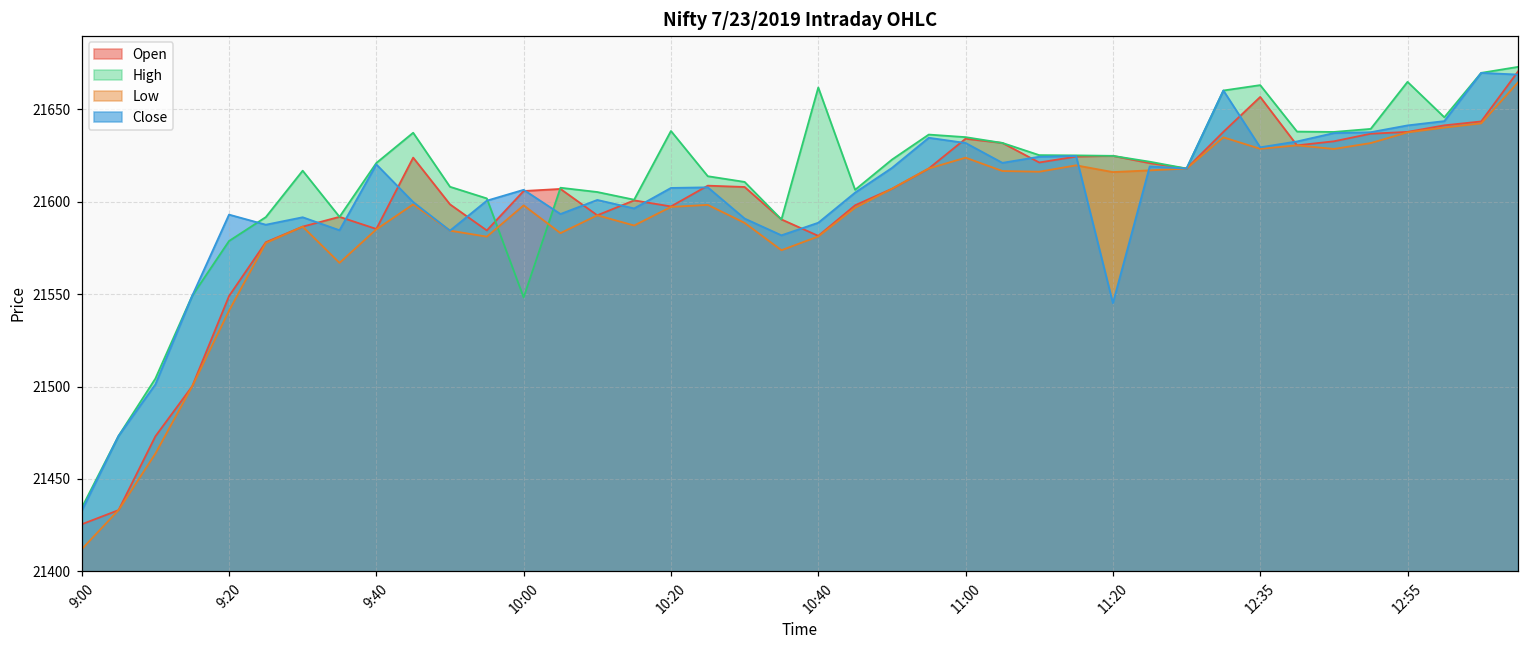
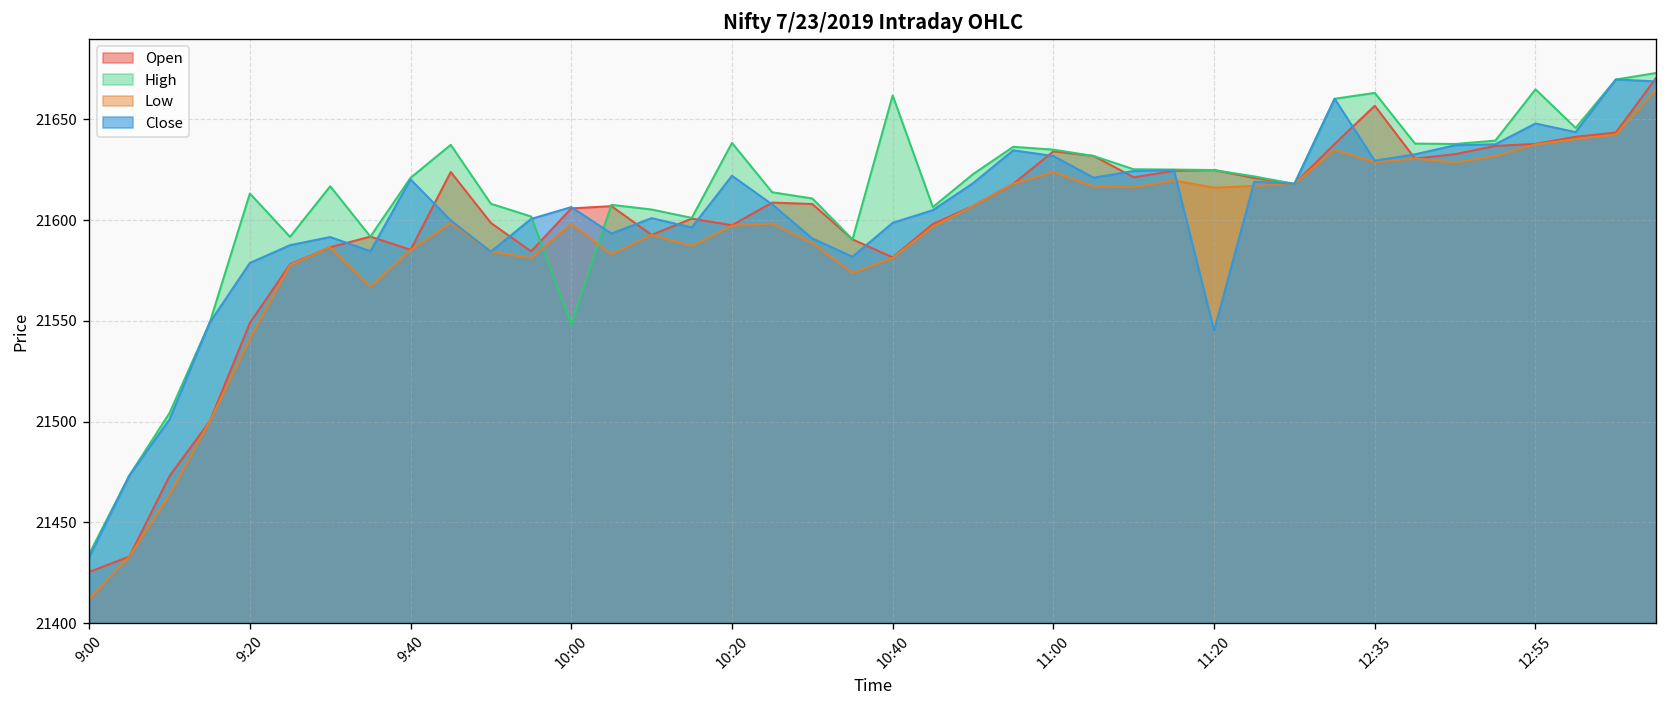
  {
    "High": {
      "9:00": 21434,
-     "9:20": 21579,
+     "9:20": 21613,
      "10:00": 21548,
      "10:20": 21638,
      "10:40": 21662,
      "12:35": 21663,
      "12:55": 21665
    },
    "Close": {
      "9:00": 21433,
-     "9:20": 21593,
-     "10:20": 21608,
-     "10:40": 21589,
+     "9:20": 21579,
+     "10:20": 21622,
+     "10:40": 21599,
      "11:00": 21632,
      "11:20": 21545,
-     "12:55": 21641
+     "12:55": 21648
    }
  }
